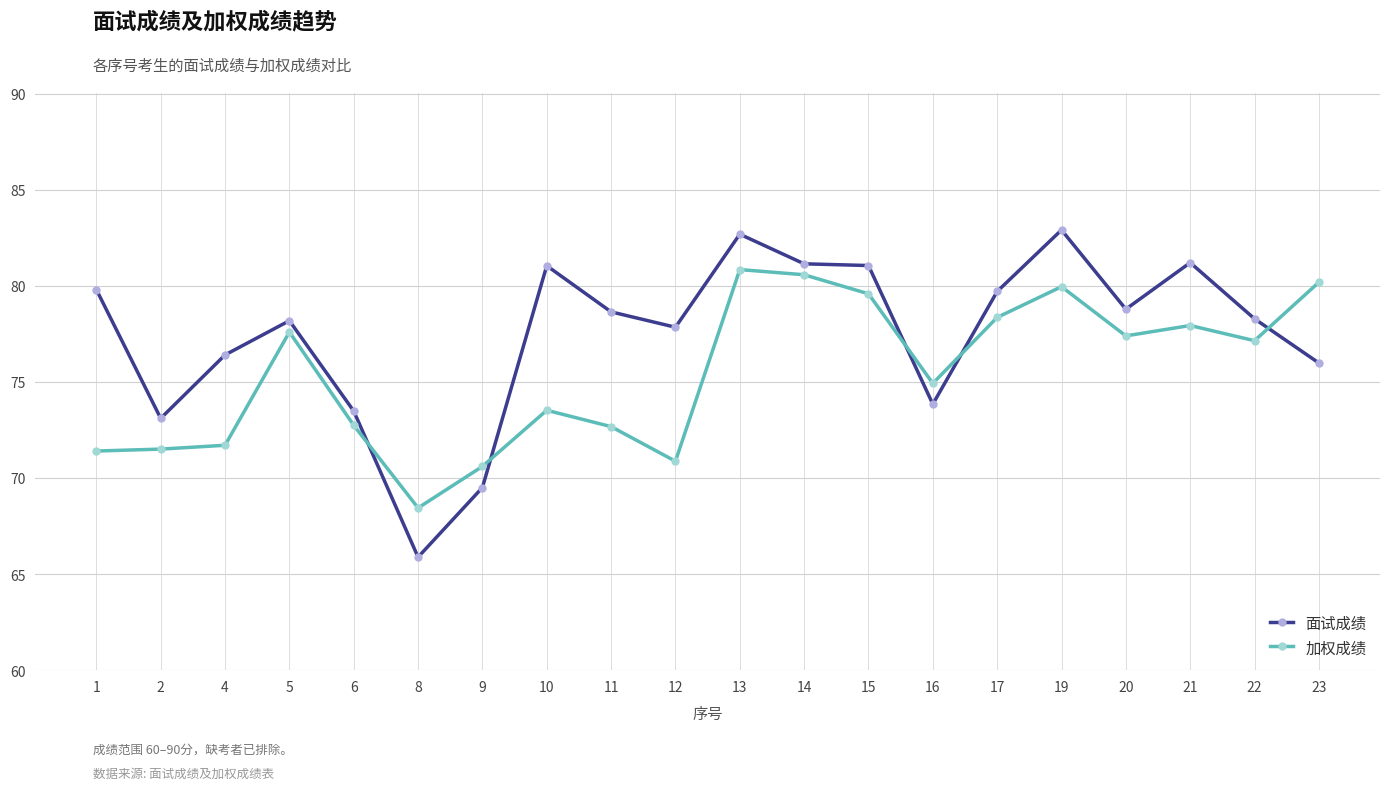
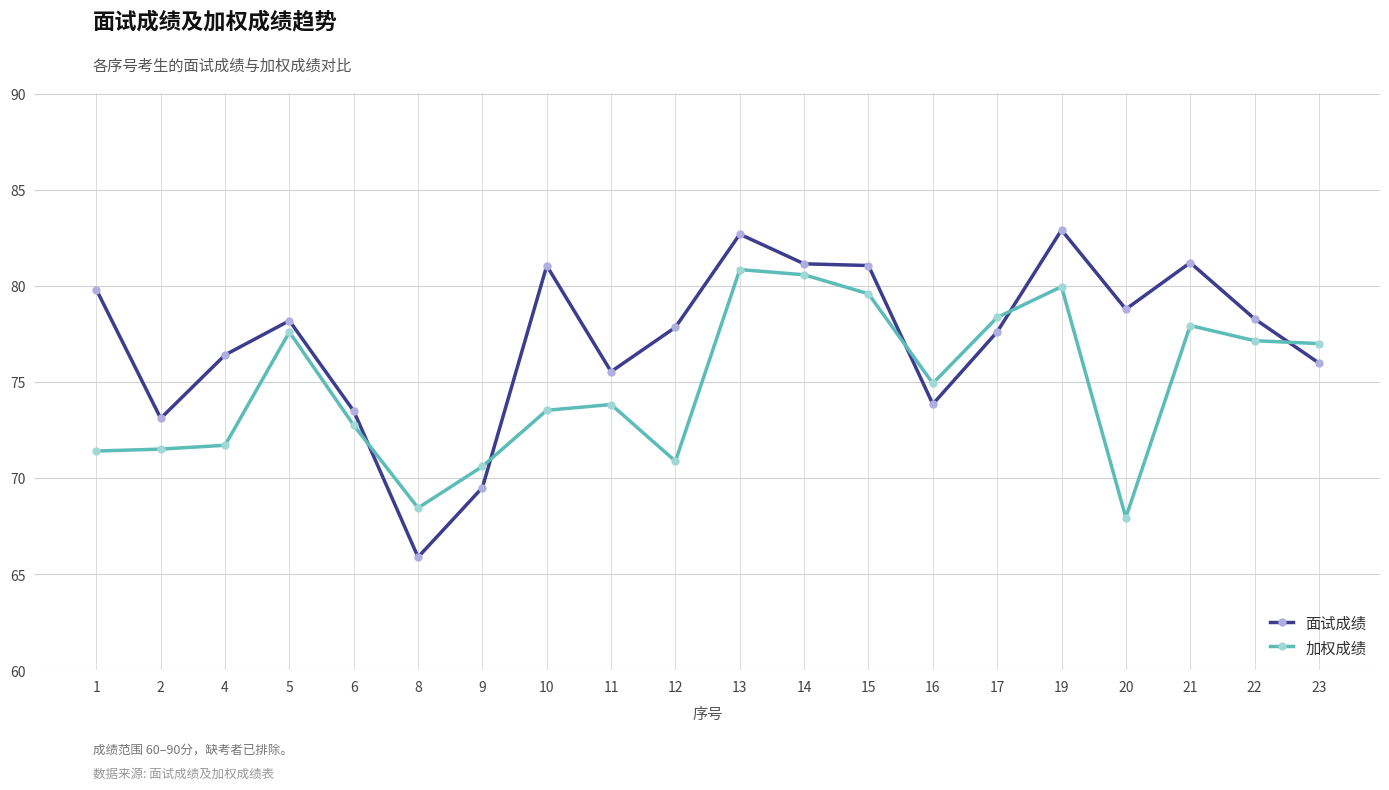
  {
    "面试成绩": {
      "1": 79.8,
      "2": 73.1,
      "4": 76.4,
      "5": 78.2,
      "6": 73.5,
      "8": 65.9,
      "9": 69.5,
      "10": 81.0,
-     "11": 78.6,
+     "11": 75.5,
      "12": 77.8,
      "13": 82.7,
      "14": 81.1,
      "15": 81.1,
      "16": 73.8,
-     "17": 79.7,
+     "17": 77.6,
      "19": 82.9,
      "20": 78.8,
      "21": 81.2,
      "22": 78.3,
      "23": 76.0
    },
    "加权成绩": {
      "1": 71.4,
      "2": 71.5,
      "4": 71.7,
      "5": 77.6,
      "6": 72.7,
      "8": 68.4,
      "9": 70.6,
      "10": 73.5,
-     "11": 72.7,
+     "11": 73.8,
      "12": 70.9,
      "13": 80.8,
      "14": 80.6,
      "15": 79.6,
      "16": 74.9,
      "17": 78.4,
      "19": 80.0,
-     "20": 77.4,
+     "20": 67.9,
      "21": 77.9,
      "22": 77.1,
-     "23": 80.2
+     "23": 77.0
    }
  }
